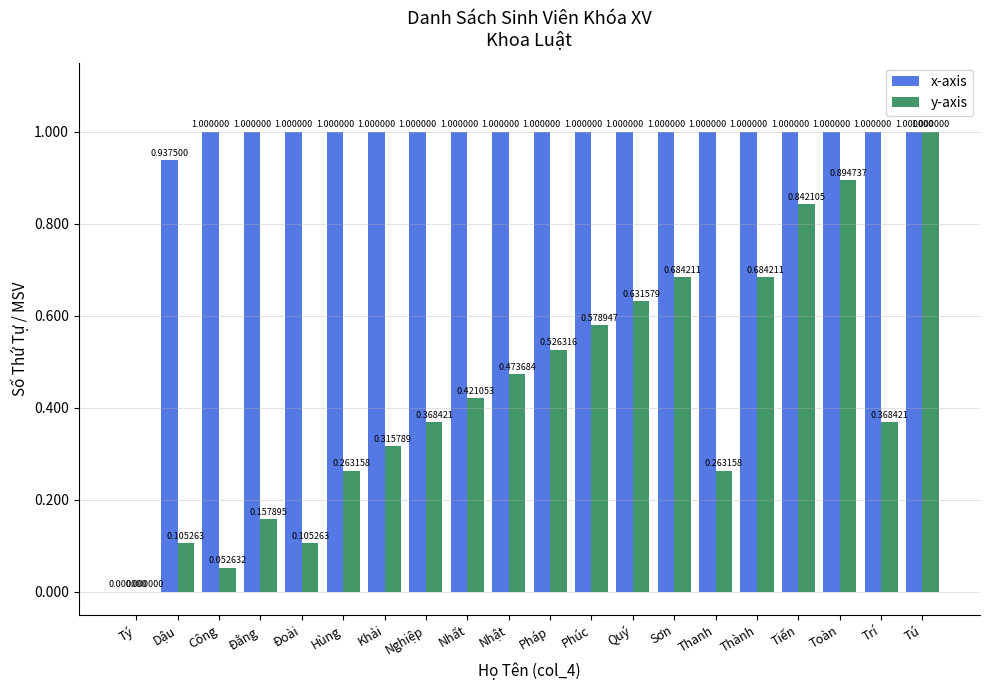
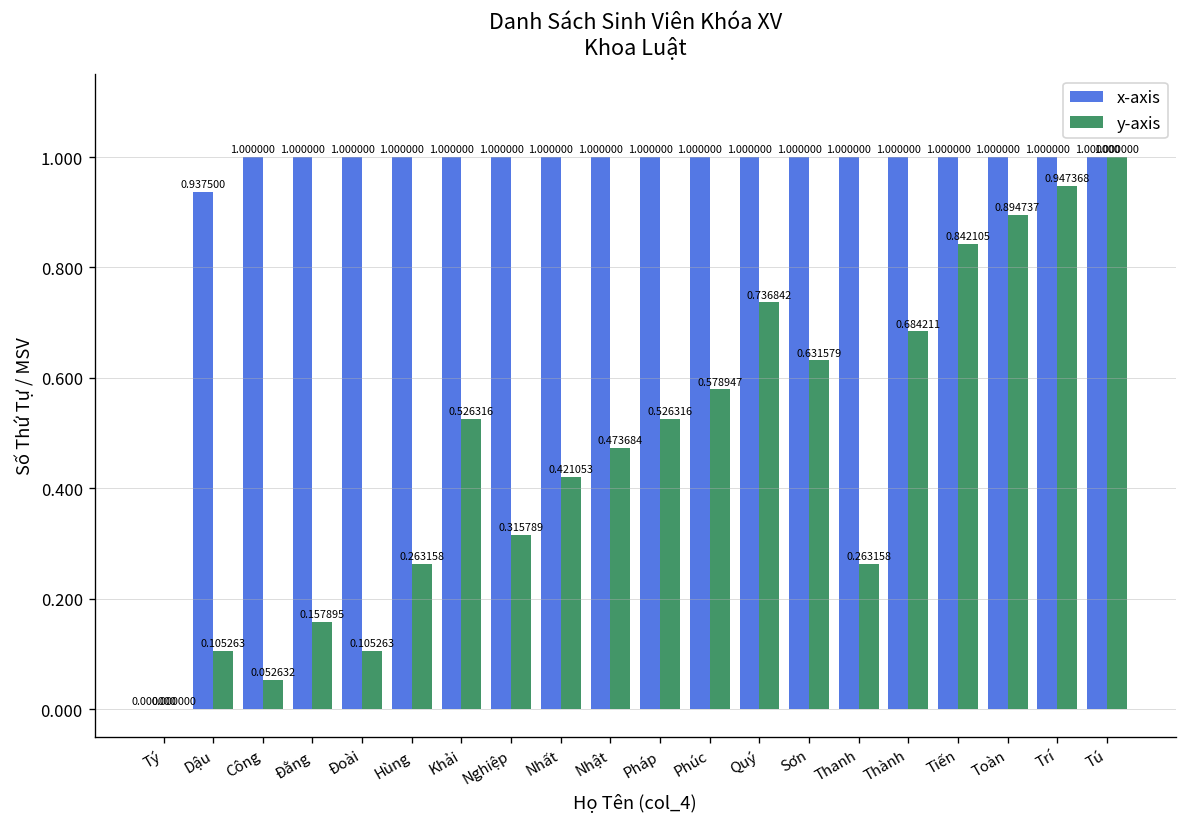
  {
    "x-axis": {
      "Dậu": 0.937500,
      "Công": 1.000000,
      "Đằng": 1.000000,
      "Đoài": 1.000000,
      "Hùng": 1.000000,
      "Khải": 1.000000,
      "Nghiệp": 1.000000,
      "Nhất": 1.000000,
      "Nhật": 1.000000,
      "Pháp": 1.000000,
      "Phúc": 1.000000,
      "Quý": 1.000000,
      "Sơn": 1.000000,
      "Thanh": 1.000000,
      "Thành": 1.000000,
      "Tiến": 1.000000,
      "Toàn": 1.000000,
      "Trí": 1.000000
    },
    "y-axis": {
      "Dậu": 0.105263,
      "Công": 0.052632,
      "Đằng": 0.157895,
      "Đoài": 0.105263,
      "Hùng": 0.263158,
-     "Khải": 0.315789,
-     "Nghiệp": 0.368421,
+     "Khải": 0.526316,
+     "Nghiệp": 0.315789,
      "Nhất": 0.421053,
      "Nhật": 0.473684,
      "Pháp": 0.526316,
      "Phúc": 0.578947,
-     "Quý": 0.631579,
-     "Sơn": 0.684211,
+     "Quý": 0.736842,
+     "Sơn": 0.631579,
      "Thanh": 0.263158,
      "Thành": 0.684211,
      "Tiến": 0.842105,
      "Toàn": 0.894737,
-     "Trí": 0.368421
+     "Trí": 0.947368
    }
  }
